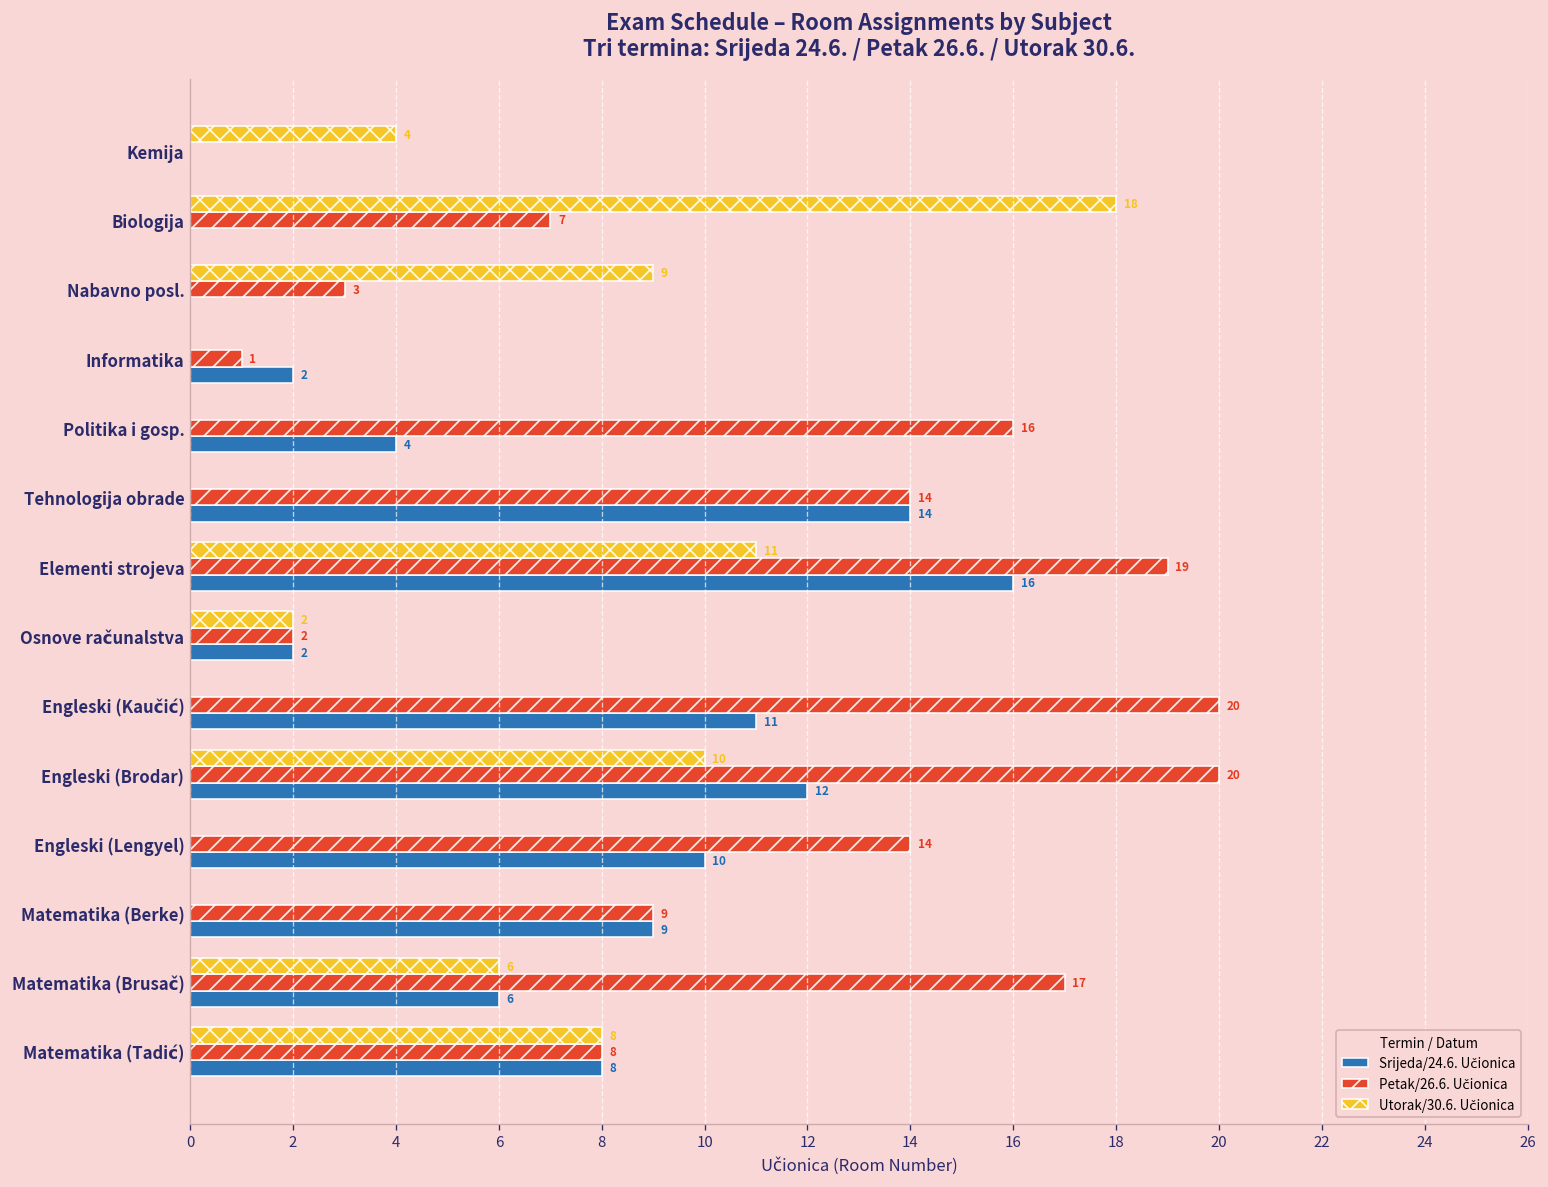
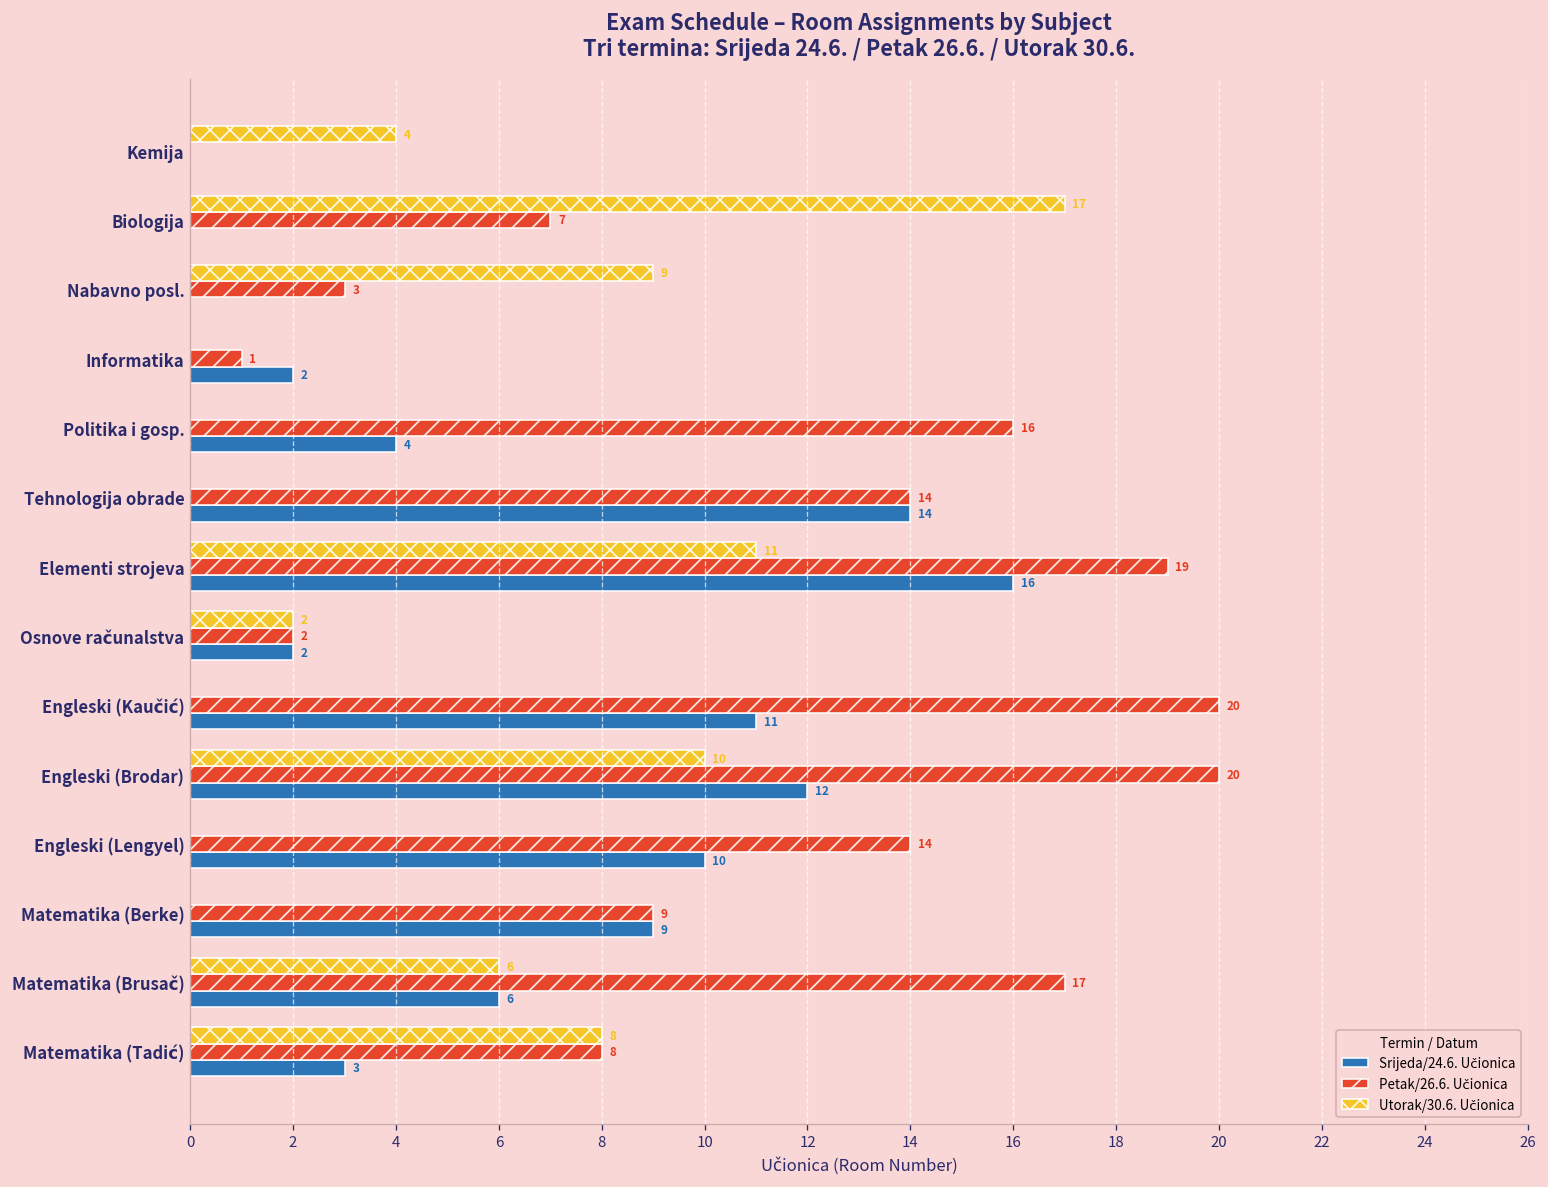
  {
    "Srijeda/24.6. Učionica": {
      "Informatika": 2,
      "Politika i gosp.": 4,
      "Tehnologija obrade": 14,
      "Elementi strojeva": 16,
      "Osnove računalstva": 2,
      "Engleski (Kaučić)": 11,
      "Engleski (Brodar)": 12,
      "Engleski (Lengyel)": 10,
      "Matematika (Berke)": 9,
      "Matematika (Brusač)": 6,
-     "Matematika (Tadić)": 8
+     "Matematika (Tadić)": 3
    },
    "Petak/26.6. Učionica": {
      "Biologija": 7,
      "Nabavno posl.": 3,
      "Informatika": 1,
      "Politika i gosp.": 16,
      "Tehnologija obrade": 14,
      "Elementi strojeva": 19,
      "Osnove računalstva": 2,
      "Engleski (Kaučić)": 20,
      "Engleski (Brodar)": 20,
      "Engleski (Lengyel)": 14,
      "Matematika (Berke)": 9,
      "Matematika (Brusač)": 17,
      "Matematika (Tadić)": 8
    },
    "Utorak/30.6. Učionica": {
      "Kemija": 4,
-     "Biologija": 18,
+     "Biologija": 17,
      "Nabavno posl.": 9,
      "Elementi strojeva": 11,
      "Osnove računalstva": 2,
      "Engleski (Brodar)": 10,
      "Matematika (Brusač)": 6,
      "Matematika (Tadić)": 8
    }
  }
